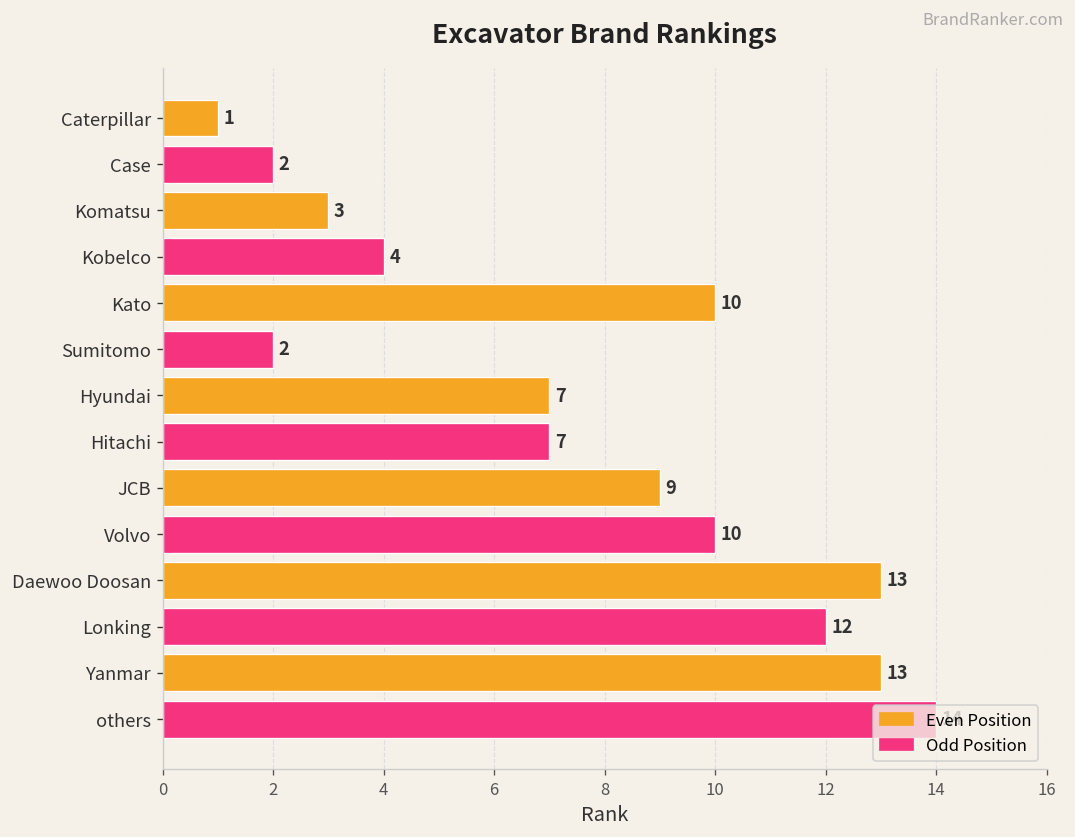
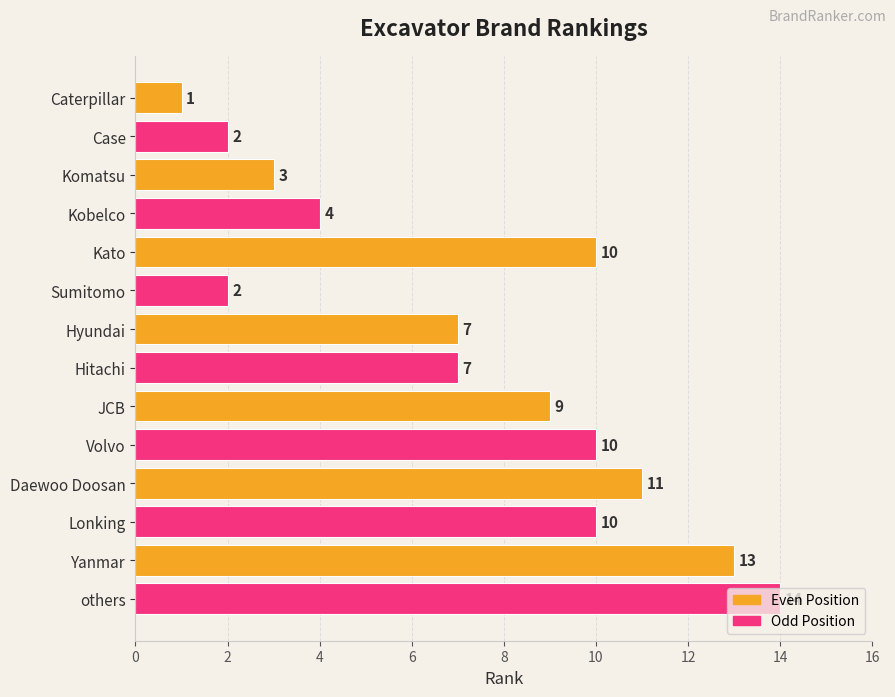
  {
    "Caterpillar": 1,
    "Case": 2,
    "Komatsu": 3,
    "Kobelco": 4,
    "Kato": 10,
    "Sumitomo": 2,
    "Hyundai": 7,
    "Hitachi": 7,
    "JCB": 9,
    "Volvo": 10,
-   "Daewoo Doosan": 13,
-   "Lonking": 12,
+   "Daewoo Doosan": 11,
+   "Lonking": 10,
    "Yanmar": 13
  }
